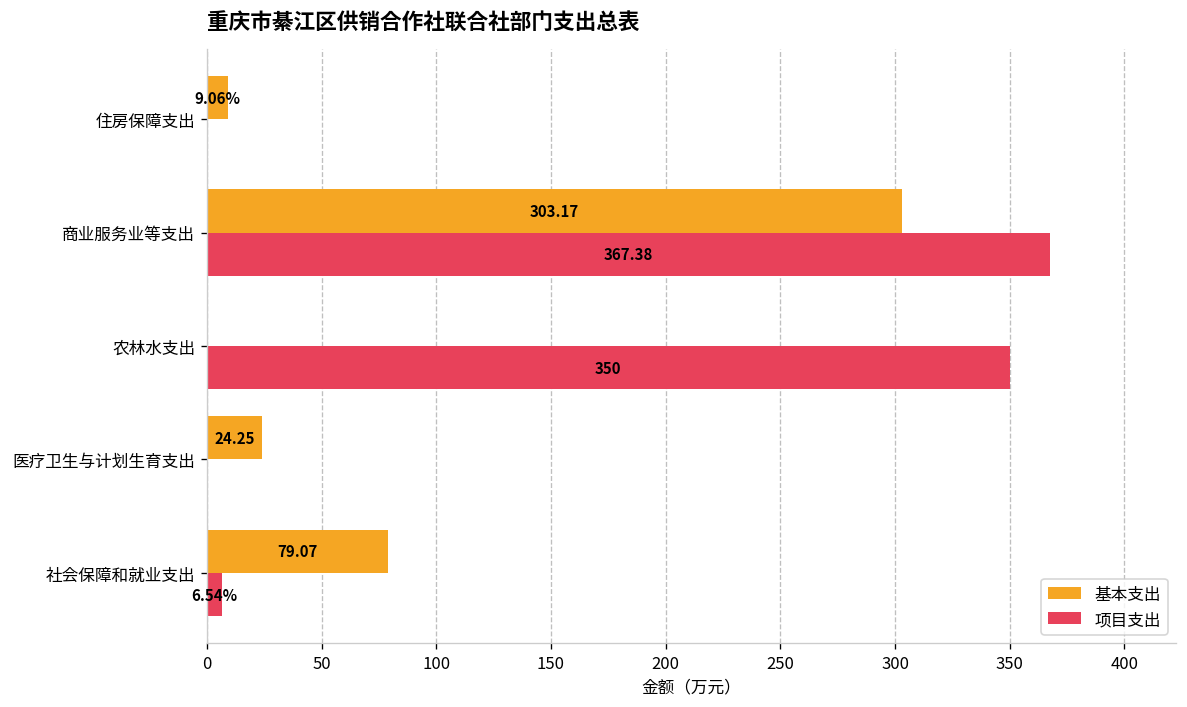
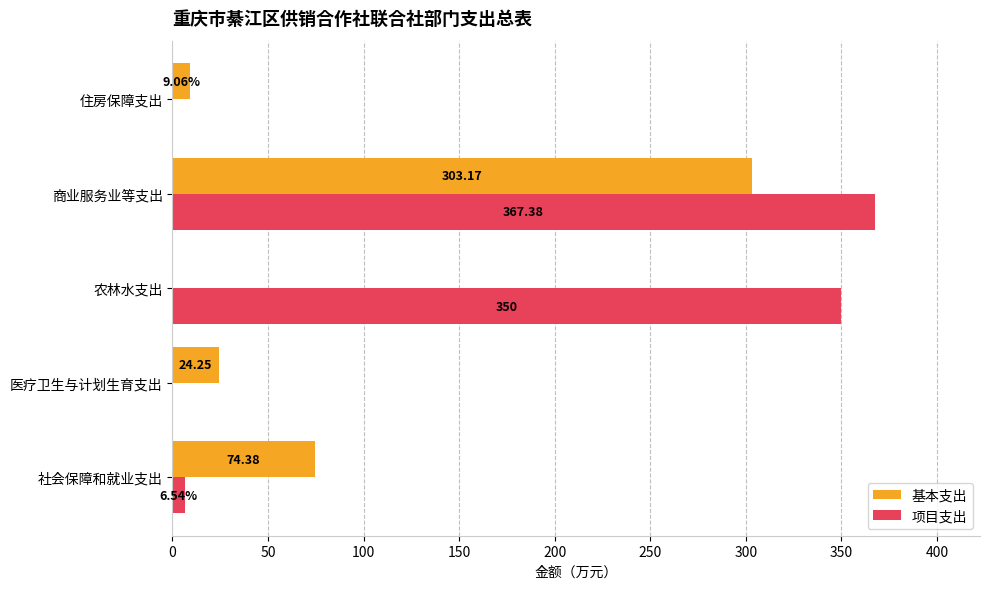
  {
    "基本支出": {
      "住房保障支出": "9.06%",
      "商业服务业等支出": "303.17",
      "医疗卫生与计划生育支出": "24.25",
-     "社会保障和就业支出": "79.07"
+     "社会保障和就业支出": "74.38"
    },
    "项目支出": {
      "商业服务业等支出": "367.38",
      "农林水支出": "350",
      "社会保障和就业支出": "6.54%"
    }
  }
